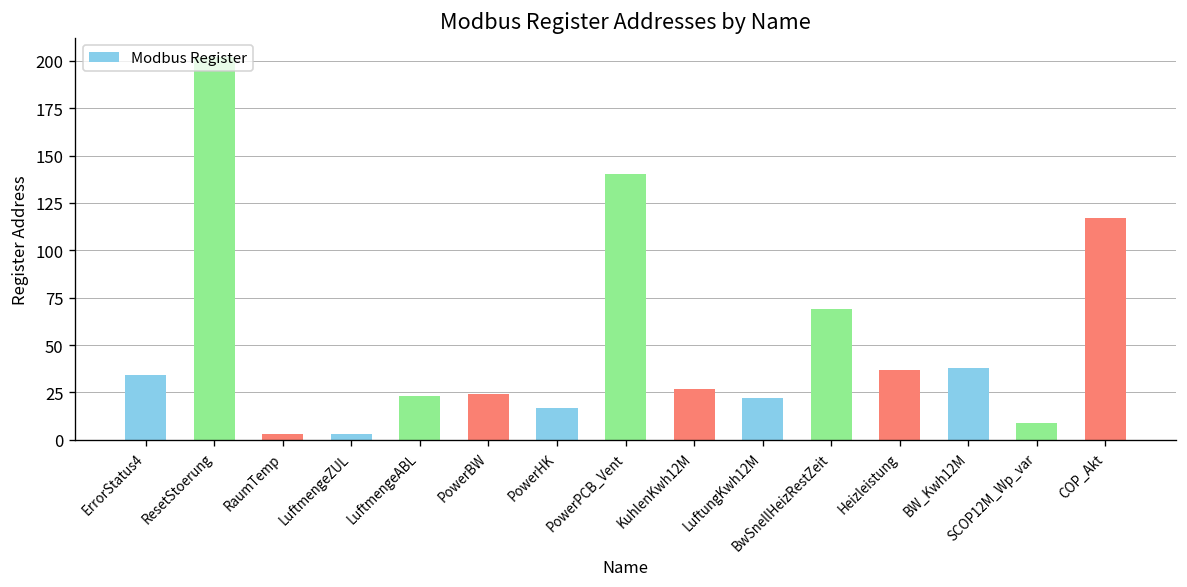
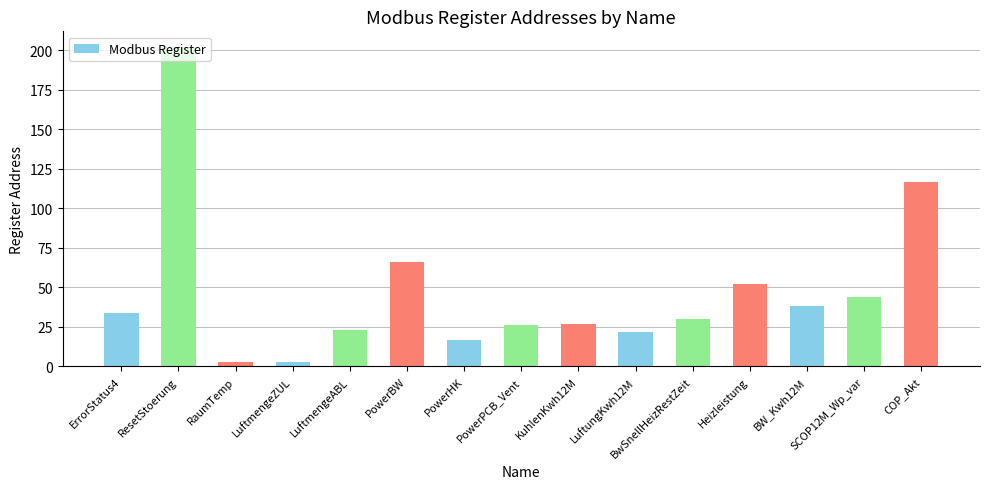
  {
    "ErrorStatus4": 34,
    "RaumTemp": 3,
    "LuftmengeZUL": 3,
    "LuftmengeABL": 23,
-   "PowerBW": 24,
+   "PowerBW": 66,
    "PowerHK": 17,
-   "PowerPCB_Vent": 140,
+   "PowerPCB_Vent": 26,
    "KuhlenKwh12M": 27,
    "LuftungKwh12M": 22,
-   "BwSnellHeizRestZeit": 69,
-   "Heizleistung": 37,
+   "BwSnellHeizRestZeit": 30,
+   "Heizleistung": 52,
    "BW_Kwh12M": 38,
-   "SCOP12M_Wp_var": 9,
+   "SCOP12M_Wp_var": 44,
    "COP_Akt": 117
  }
